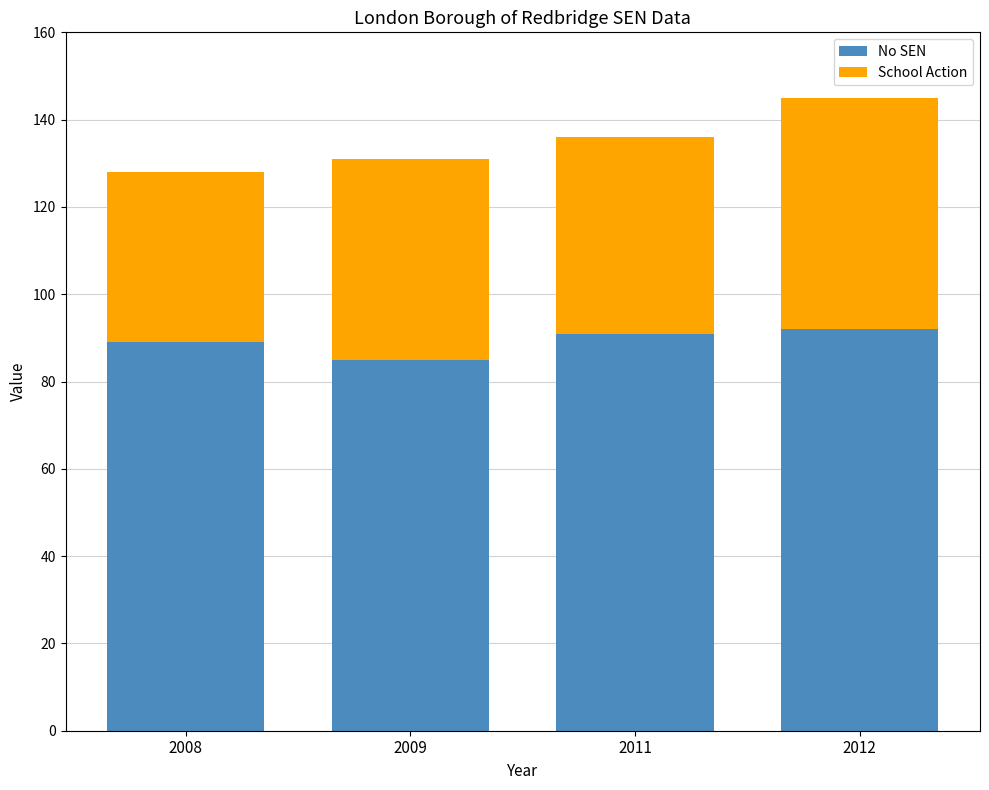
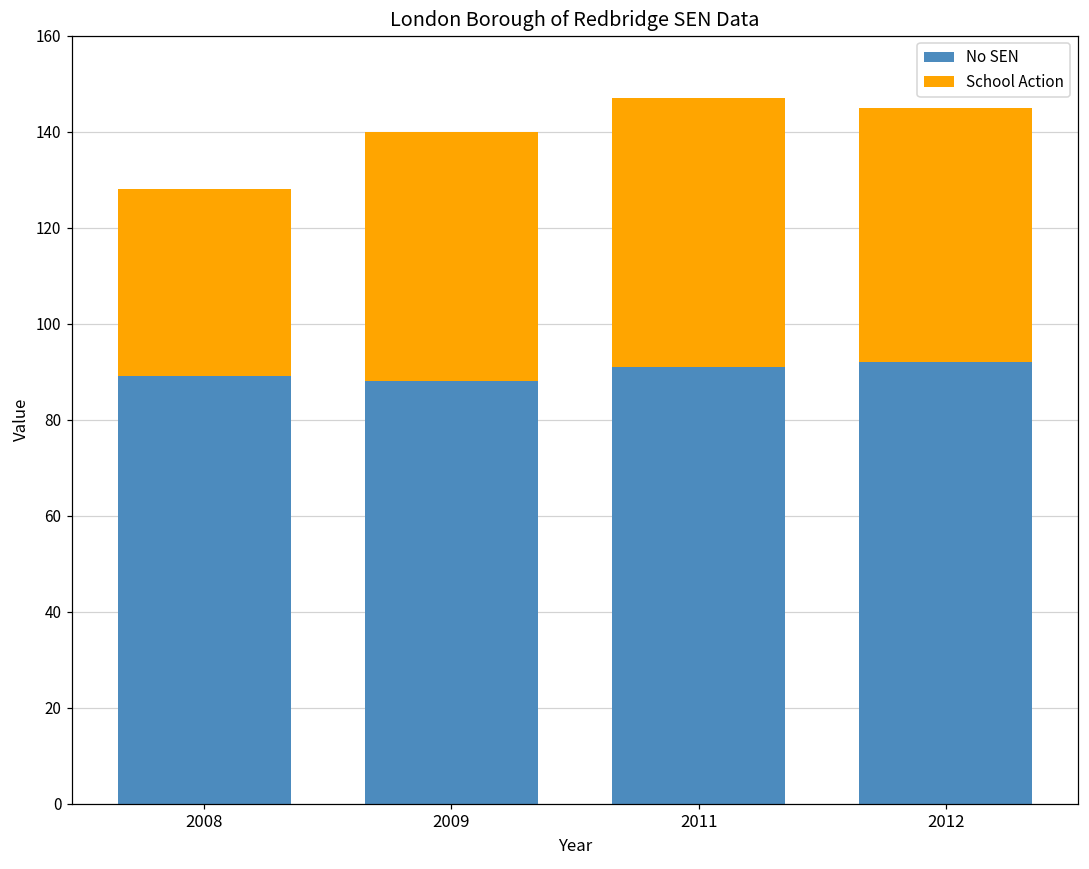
  {
    "No SEN": {
      "2008": 89,
-     "2009": 85,
+     "2009": 88,
      "2011": 91,
      "2012": 92
    },
    "School Action": {
      "2008": 39,
-     "2009": 46,
-     "2011": 45,
+     "2009": 52,
+     "2011": 56,
      "2012": 53
    }
  }
